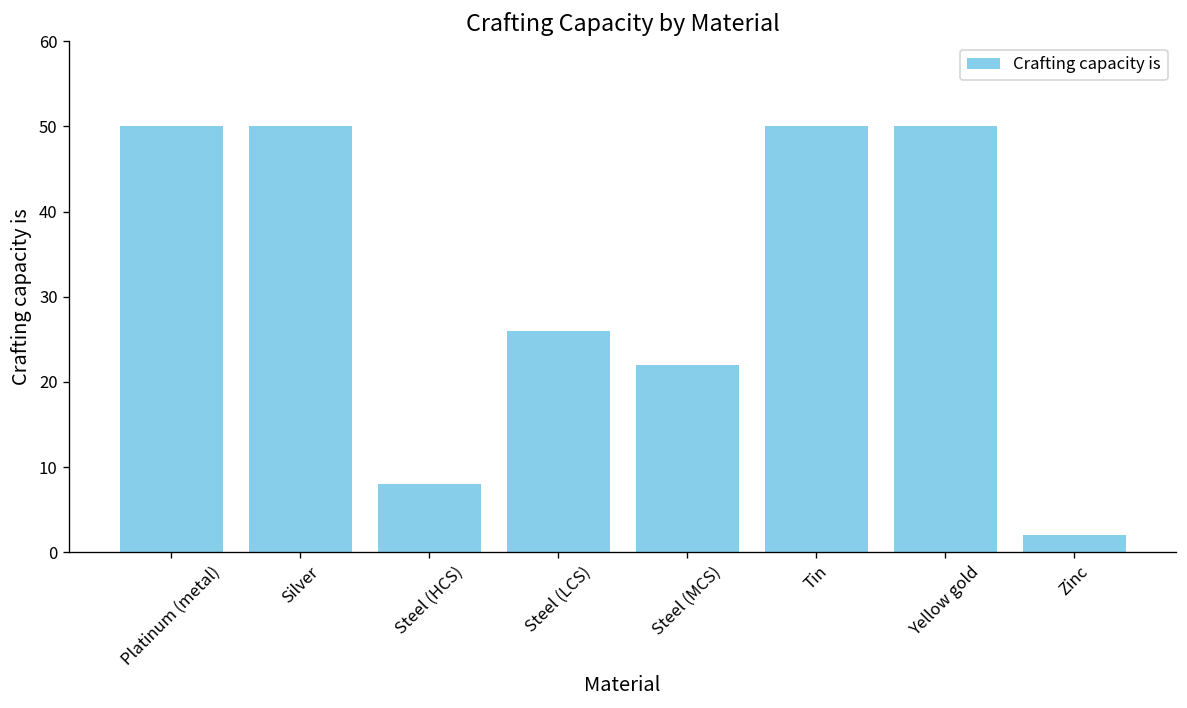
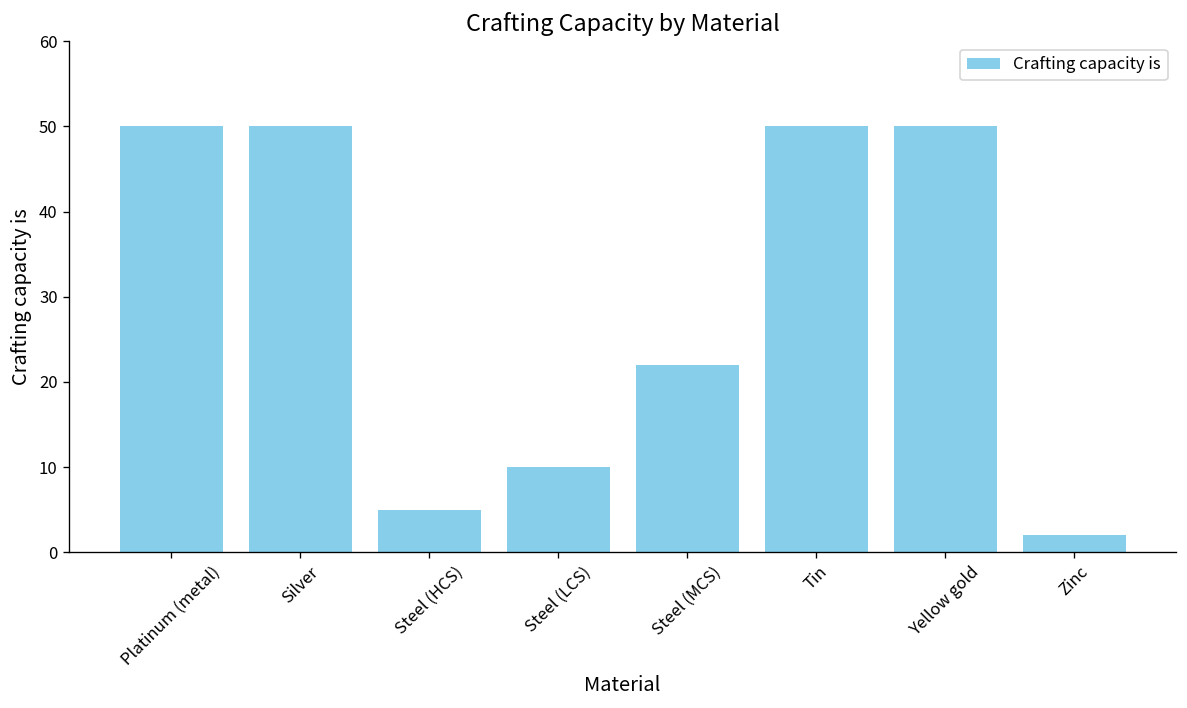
  {
    "Platinum (metal)": 50,
    "Silver": 50,
-   "Steel (HCS)": 8,
-   "Steel (LCS)": 26,
+   "Steel (HCS)": 5,
+   "Steel (LCS)": 10,
    "Steel (MCS)": 22,
    "Tin": 50,
    "Yellow gold": 50,
    "Zinc": 2
  }
